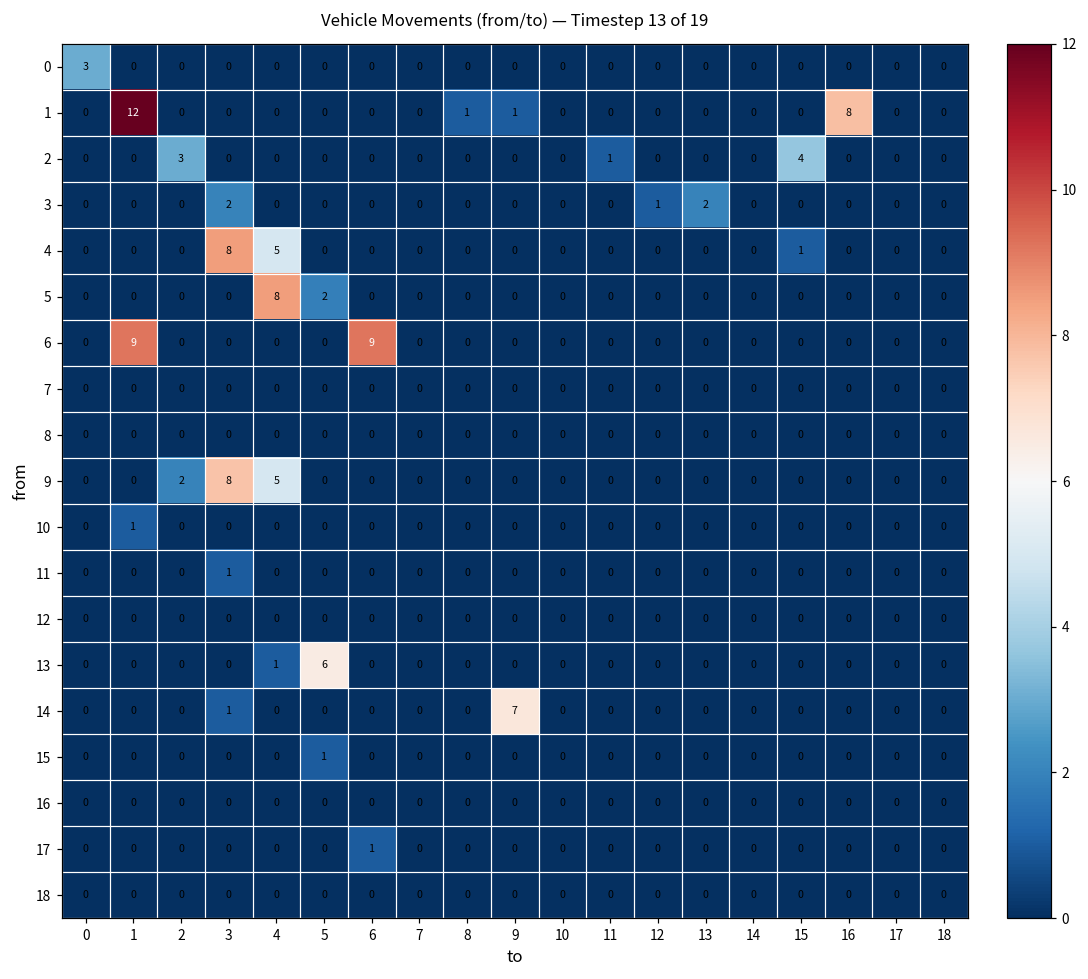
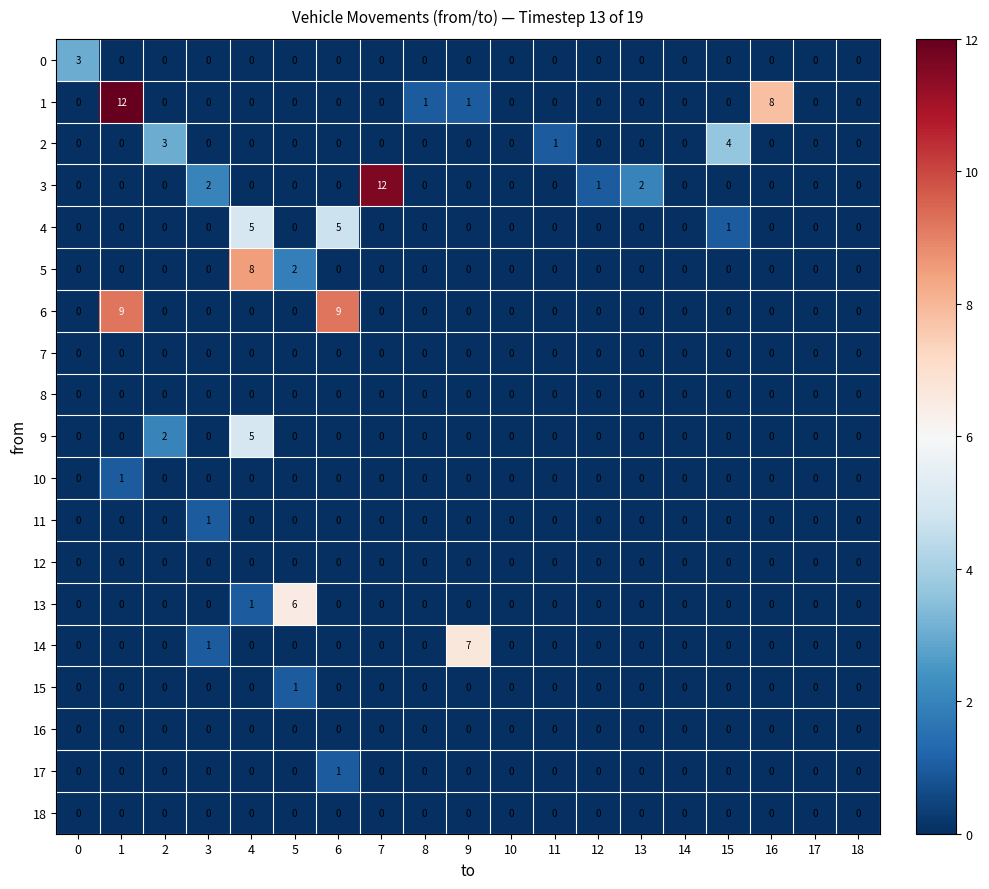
  {
    "3": {
      "0": 0,
      "1": 0,
      "2": 0,
      "3": 2,
      "4": 0,
      "5": 0,
      "6": 0,
-     "7": 0,
+     "7": 12,
      "8": 0,
      "9": 0,
      "10": 0,
      "11": 0,
      "12": 1,
      "13": 2,
      "14": 0,
      "15": 0,
      "16": 0,
      "17": 0,
      "18": 0
    },
    "4": {
      "0": 0,
      "1": 0,
      "2": 0,
-     "3": 8,
+     "3": 0,
      "4": 5,
      "5": 0,
-     "6": 0,
+     "6": 5,
      "7": 0,
      "8": 0,
      "9": 0,
      "10": 0,
      "11": 0,
      "12": 0,
      "13": 0,
      "14": 0,
      "15": 1,
      "16": 0,
      "17": 0,
      "18": 0
    },
    "9": {
      "0": 0,
      "1": 0,
      "2": 2,
-     "3": 8,
+     "3": 0,
      "4": 5,
      "5": 0,
      "6": 0,
      "7": 0,
      "8": 0,
      "9": 0,
      "10": 0,
      "11": 0,
      "12": 0,
      "13": 0,
      "14": 0,
      "15": 0,
      "16": 0,
      "17": 0,
      "18": 0
    }
  }
